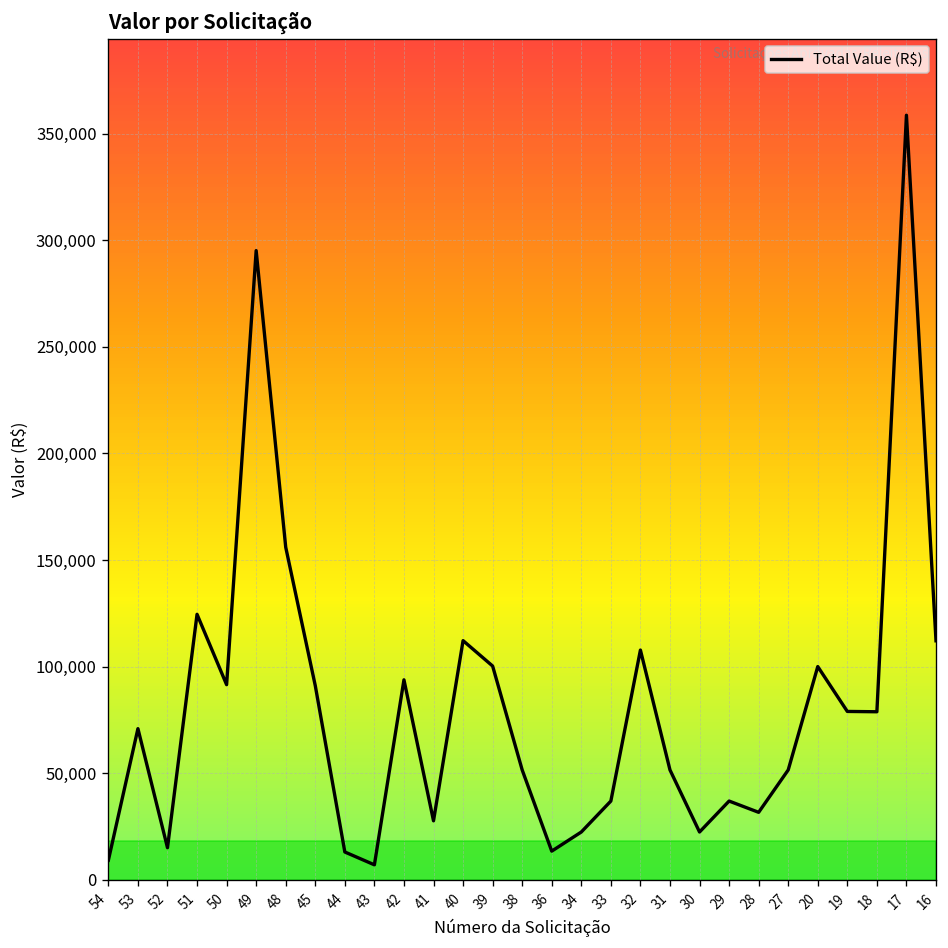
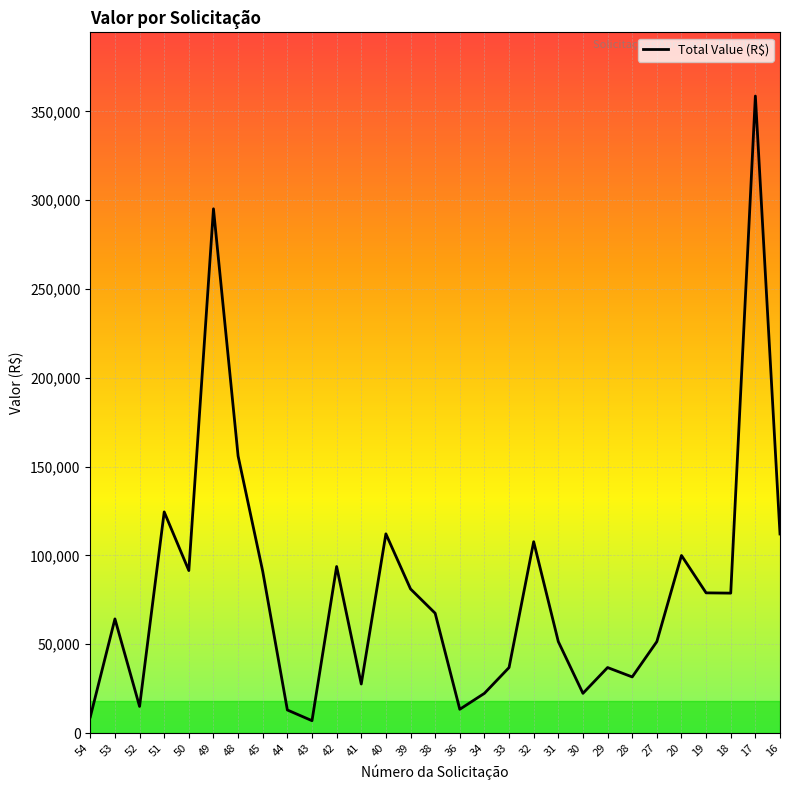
  {
-   "53": "71,000",
+   "53": "64,000",
    "51": "125,000",
    "50": "92,000",
    "49": "295,000",
    "48": "156,000",
    "45": "91,000",
    "42": "94,000",
    "41": "28,000",
    "40": "112,000",
-   "39": "100,000",
-   "38": "52,000",
+   "39": "81,000",
+   "38": "67,000",
    "34": "22,000",
    "33": "37,000",
    "32": "108,000",
    "31": "52,000",
    "30": "22,000",
    "29": "37,000",
    "28": "32,000",
    "27": "52,000",
    "20": "100,000",
    "19": "79,000",
    "18": "79,000",
    "17": "359,000",
    "16": "112,000"
  }
